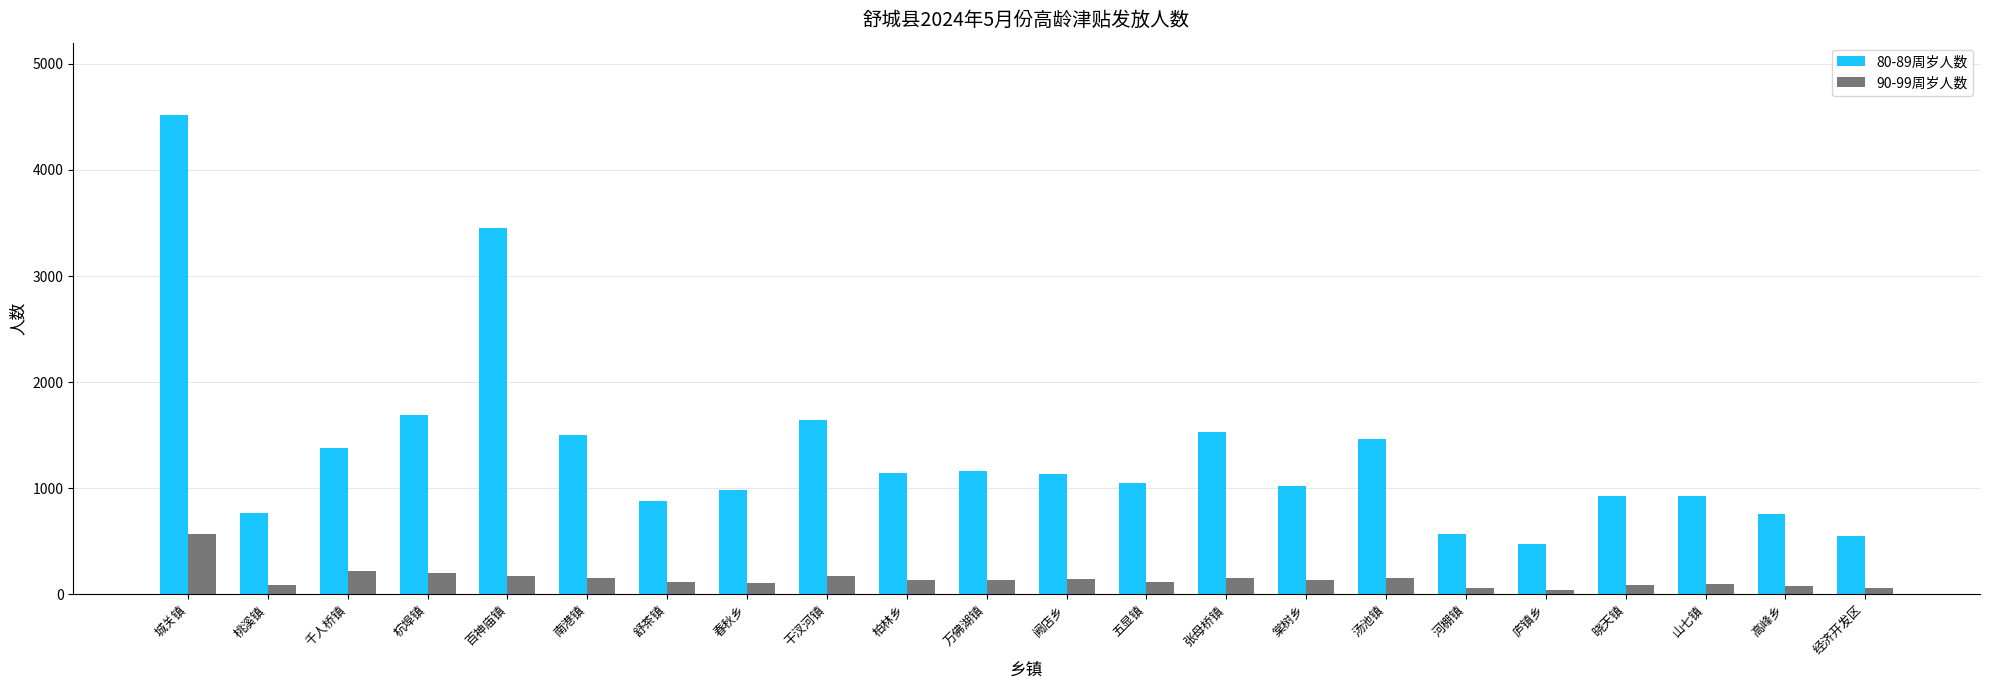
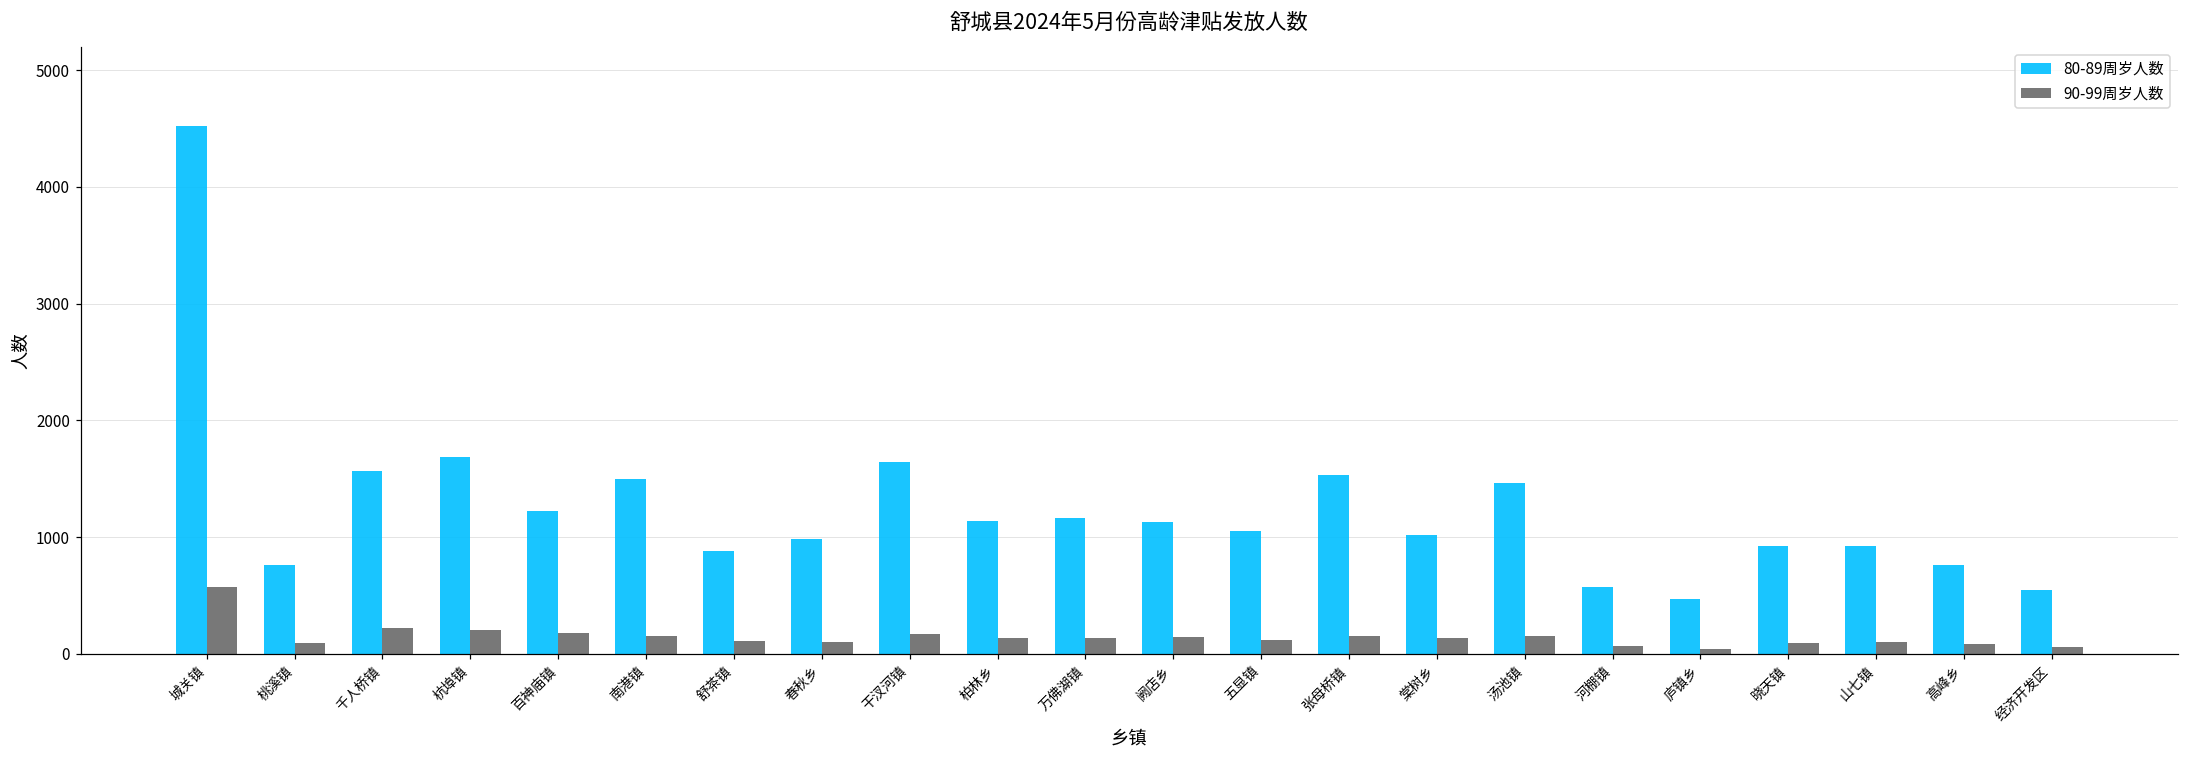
  {
    "80-89周岁人数": {
      "城关镇": 4520,
      "桃溪镇": 760,
-     "千人桥镇": 1380,
+     "千人桥镇": 1570,
      "杭埠镇": 1690,
-     "百神庙镇": 3460,
+     "百神庙镇": 1220,
      "南港镇": 1500,
      "舒茶镇": 880,
      "春秋乡": 990,
      "干汊河镇": 1640,
      "柏林乡": 1140,
      "万佛湖镇": 1170,
      "阙店乡": 1130,
      "五显镇": 1050,
      "张母桥镇": 1530,
      "棠树乡": 1020,
      "汤池镇": 1460,
      "河棚镇": 570,
      "庐镇乡": 470,
      "晓天镇": 930,
      "山七镇": 920,
      "高峰乡": 760,
      "经济开发区": 550
    },
    "90-99周岁人数": {
      "城关镇": 570,
      "桃溪镇": 90,
      "千人桥镇": 220,
      "杭埠镇": 200,
      "百神庙镇": 170,
      "南港镇": 150,
      "舒茶镇": 110,
      "春秋乡": 100,
      "干汊河镇": 170,
      "柏林乡": 130,
      "万佛湖镇": 140,
      "阙店乡": 140,
      "五显镇": 120,
      "张母桥镇": 150,
      "棠树乡": 130,
      "汤池镇": 160,
      "河棚镇": 60,
      "庐镇乡": 40,
      "晓天镇": 90,
      "山七镇": 100,
      "高峰乡": 80,
      "经济开发区": 60
    }
  }
